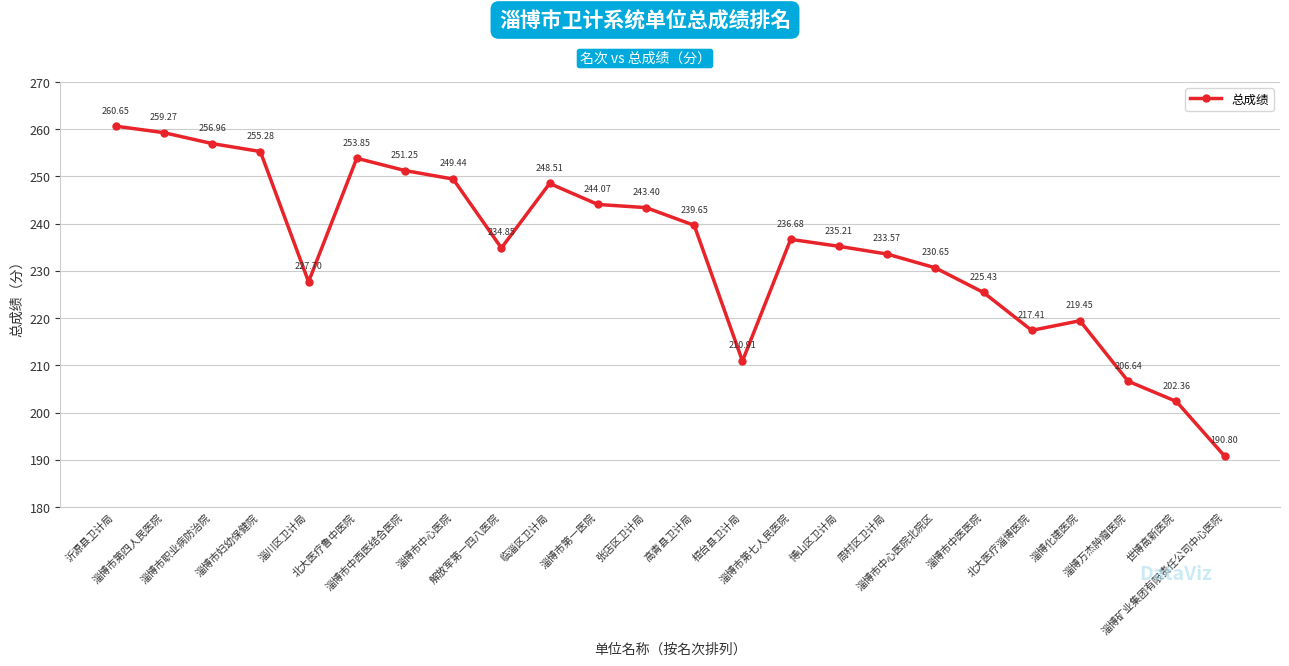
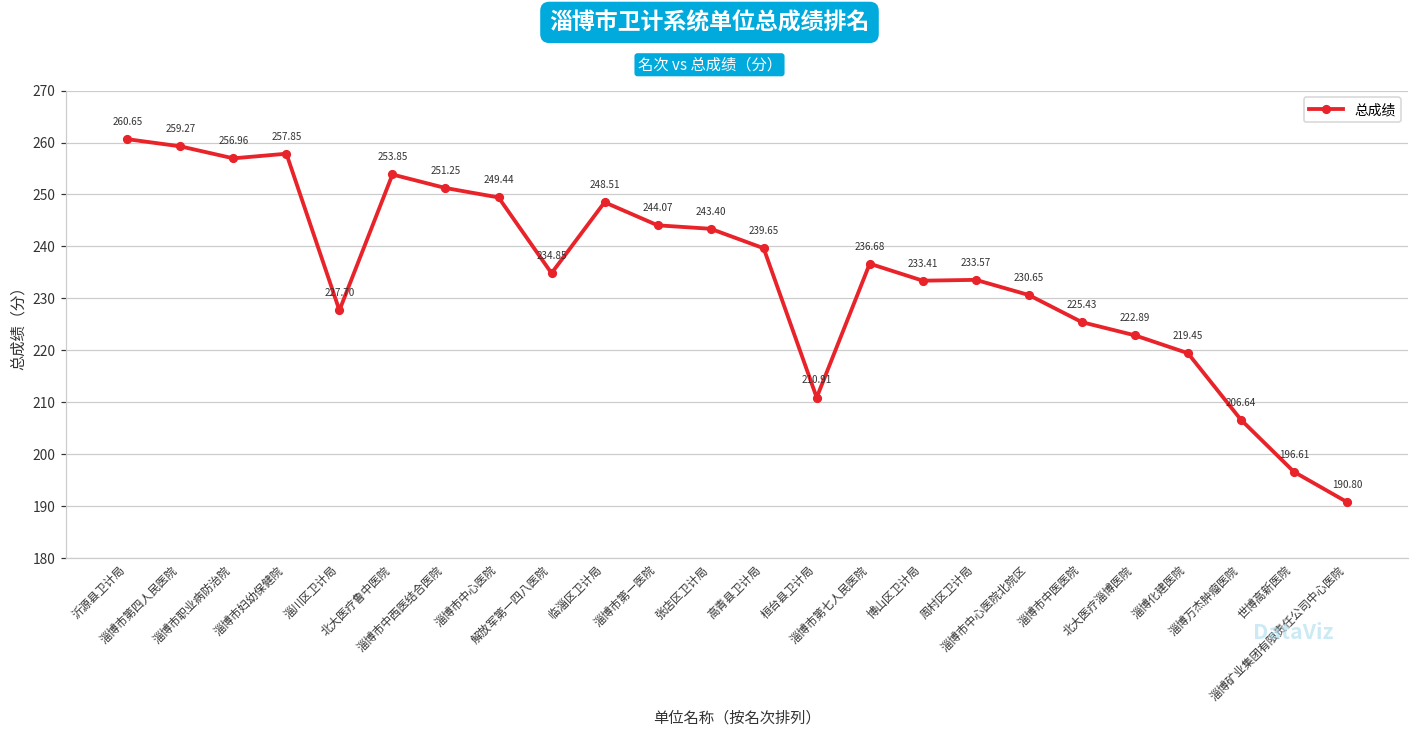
  {
    "沂源县卫计局": 260.65,
    "淄博市第四人民医院": 259.27,
    "淄博市职业病防治院": 256.96,
-   "淄博市妇幼保健院": 255.28,
+   "淄博市妇幼保健院": 257.85,
    "淄川区卫计局": 227.70,
    "北大医疗鲁中医院": 253.85,
    "淄博市中西医结合医院": 251.25,
    "淄博市中心医院": 249.44,
    "解放军第一四八医院": 234.85,
    "临淄区卫计局": 248.51,
    "淄博市第一医院": 244.07,
    "张店区卫计局": 243.40,
    "高青县卫计局": 239.65,
    "桓台县卫计局": 210.91,
    "淄博市第七人民医院": 236.68,
-   "博山区卫计局": 235.21,
+   "博山区卫计局": 233.41,
    "周村区卫计局": 233.57,
    "淄博市中心医院北院区": 230.65,
    "淄博市中医医院": 225.43,
-   "北大医疗淄博医院": 217.41,
+   "北大医疗淄博医院": 222.89,
    "淄博化建医院": 219.45,
    "淄博万杰肿瘤医院": 206.64,
-   "世博高新医院": 202.36,
+   "世博高新医院": 196.61,
    "淄博矿业集团有限责任公司中心医院": 190.80
  }
